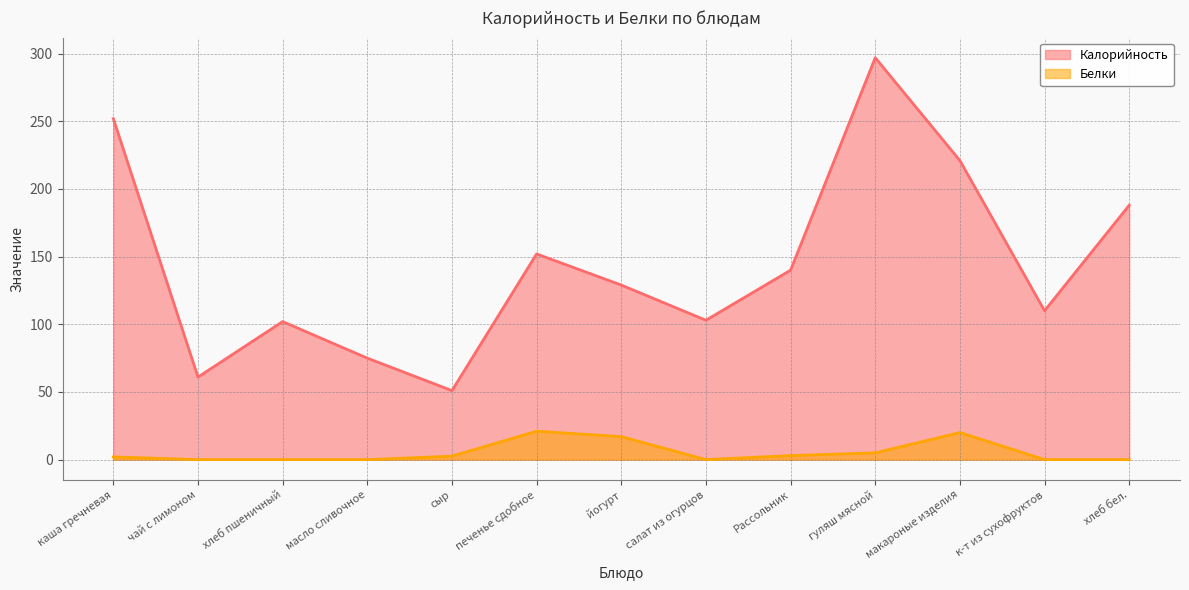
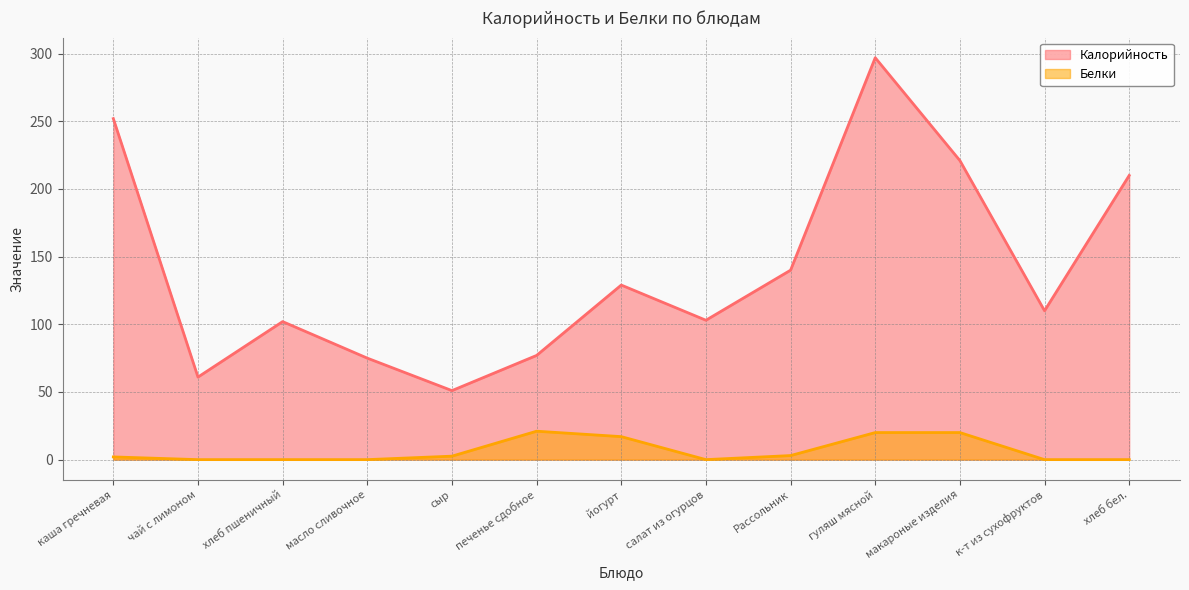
  {
    "Калорийность": {
      "каша гречневая": 252,
      "чай с лимоном": 61,
      "хлеб пшеничный": 102,
      "масло сливочное": 75,
      "сыр": 51,
-     "печенье сдобное": 152,
+     "печенье сдобное": 77,
      "йогурт": 129,
      "салат из огурцов": 103,
      "Рассольник": 140,
      "гуляш мясной": 297,
      "макароные изделия": 221,
      "к-т из сухофруктов": 110,
-     "хлеб бел.": 188
+     "хлеб бел.": 210
    },
    "Белки": {
      "каша гречневая": 2,
      "чай с лимоном": 0,
      "хлеб пшеничный": 0,
      "масло сливочное": 0,
      "сыр": 3,
      "печенье сдобное": 21,
      "йогурт": 17,
      "салат из огурцов": 0,
      "Рассольник": 3,
-     "гуляш мясной": 5,
+     "гуляш мясной": 20,
      "макароные изделия": 20,
      "к-т из сухофруктов": 0,
      "хлеб бел.": 0
    }
  }
